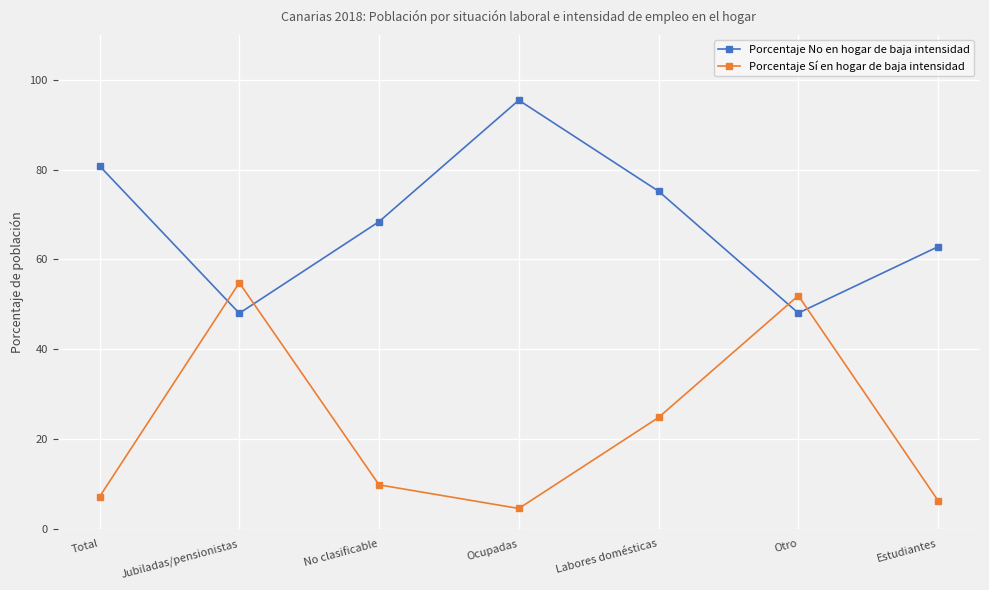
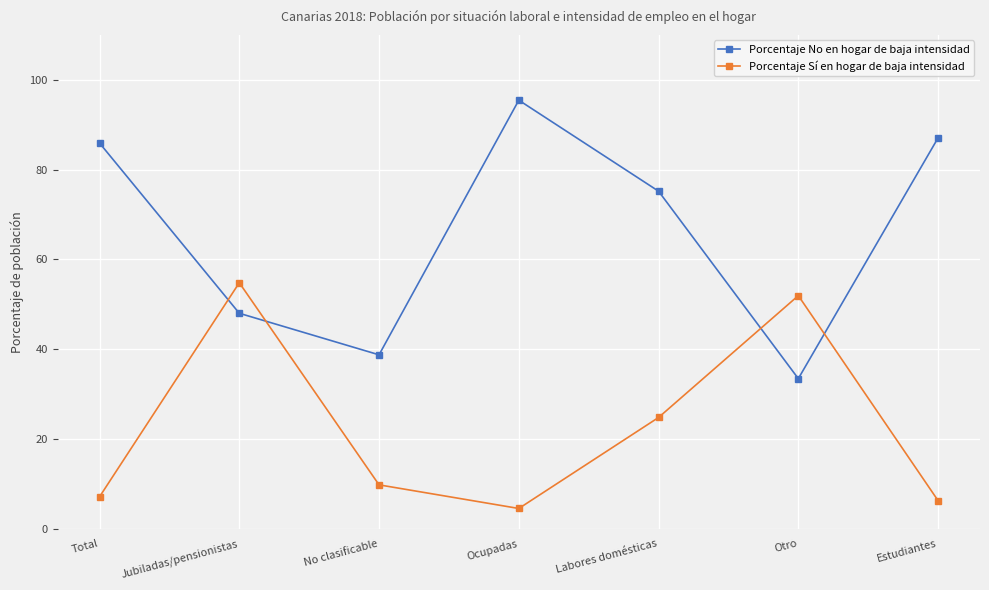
  {
    "Porcentaje No en hogar de baja intensidad": {
-     "Total": 81,
+     "Total": 86,
      "Jubiladas/pensionistas": 48,
-     "No clasificable": 68,
+     "No clasificable": 39,
      "Ocupadas": 95,
      "Labores domésticas": 75,
-     "Otro": 48,
-     "Estudiantes": 63
+     "Otro": 33,
+     "Estudiantes": 87
    },
    "Porcentaje Sí en hogar de baja intensidad": {
      "Total": 7,
      "Jubiladas/pensionistas": 55,
      "No clasificable": 10,
      "Ocupadas": 5,
      "Labores domésticas": 25,
      "Otro": 52,
      "Estudiantes": 6
    }
  }
